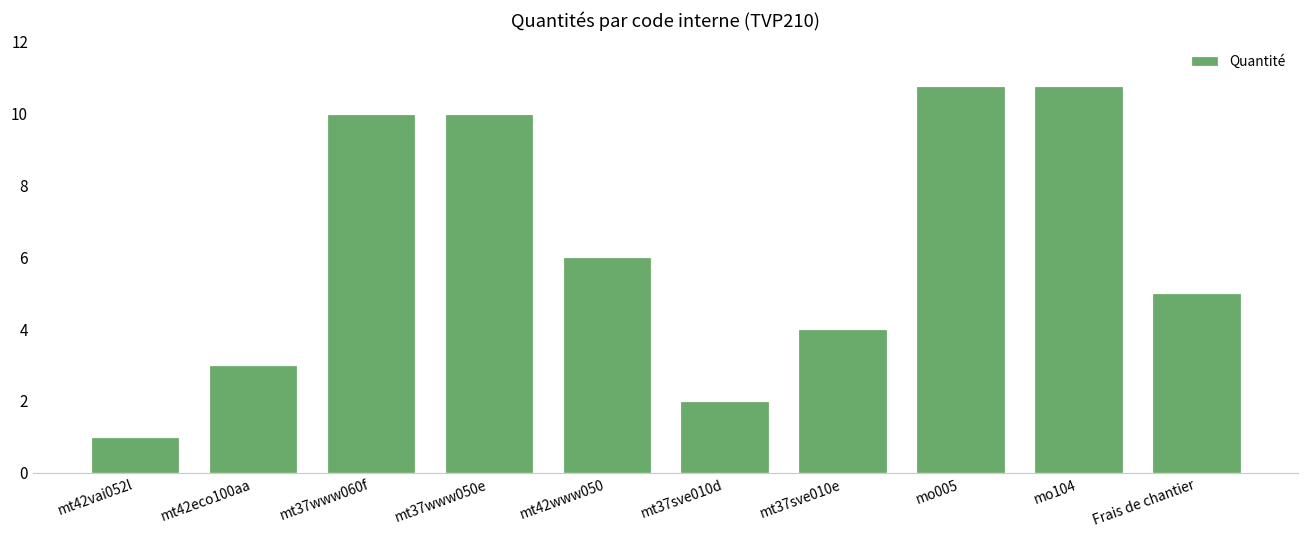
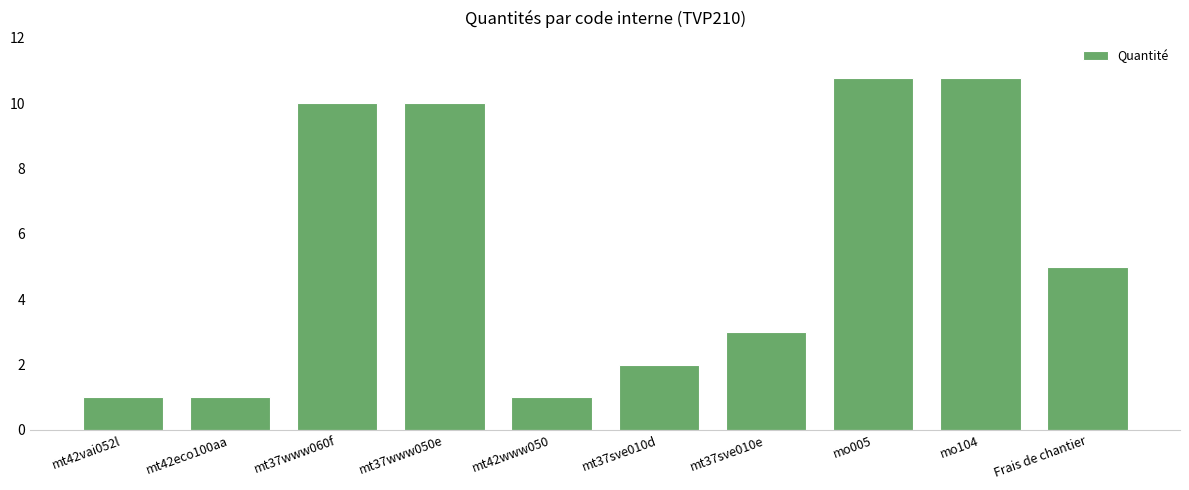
  {
    "mt42vai052l": 1,
-   "mt42eco100aa": 3,
+   "mt42eco100aa": 1,
    "mt37www060f": 10,
    "mt37www050e": 10,
-   "mt42www050": 6,
+   "mt42www050": 1,
    "mt37sve010d": 2,
-   "mt37sve010e": 4,
+   "mt37sve010e": 3,
    "mo005": 10.8,
    "mo104": 10.8,
    "Frais de chantier": 5
  }
